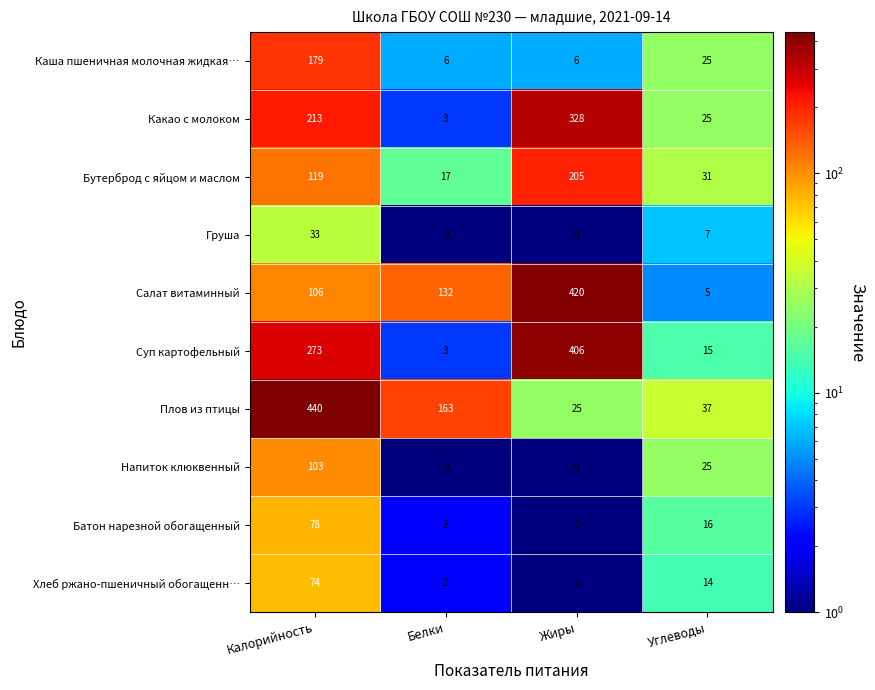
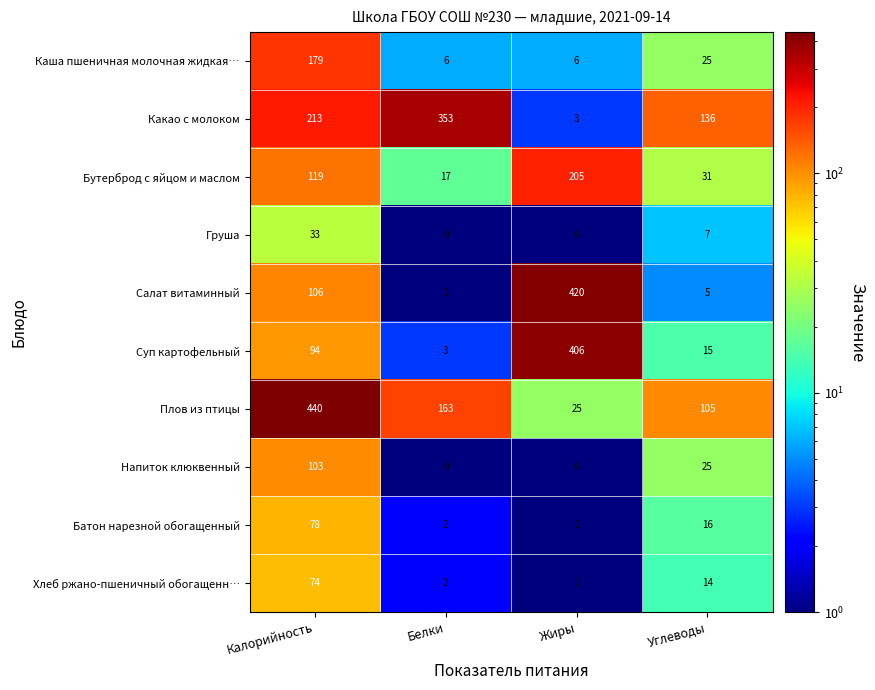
  {
    "Каша пшеничная молочная жидкая…": {
      "Калорийность": 179,
      "Белки": 6,
      "Жиры": 6,
      "Углеводы": 25
    },
    "Какао с молоком": {
      "Калорийность": 213,
-     "Белки": 3,
-     "Жиры": 328,
-     "Углеводы": 25
+     "Белки": 353,
+     "Жиры": 3,
+     "Углеводы": 136
    },
    "Бутерброд с яйцом и маслом": {
      "Калорийность": 119,
      "Белки": 17,
      "Жиры": 205,
      "Углеводы": 31
    },
    "Груша": {
      "Калорийность": 33,
      "Белки": 0,
      "Жиры": 0,
      "Углеводы": 7
    },
    "Салат витаминный": {
      "Калорийность": 106,
-     "Белки": 132,
+     "Белки": 1,
      "Жиры": 420,
      "Углеводы": 5
    },
    "Суп картофельный": {
-     "Калорийность": 273,
+     "Калорийность": 94,
      "Белки": 3,
      "Жиры": 406,
      "Углеводы": 15
    },
    "Плов из птицы": {
      "Калорийность": 440,
      "Белки": 163,
      "Жиры": 25,
-     "Углеводы": 37
+     "Углеводы": 105
    },
    "Напиток клюквенный": {
      "Калорийность": 103,
      "Белки": 0,
      "Жиры": 0,
      "Углеводы": 25
    },
    "Батон нарезной обогащенный": {
      "Калорийность": 78,
      "Белки": 2,
      "Жиры": 1,
      "Углеводы": 16
    },
    "Хлеб ржано-пшеничный обогащенн…": {
      "Калорийность": 74,
      "Белки": 2,
      "Жиры": 1,
      "Углеводы": 14
    }
  }
